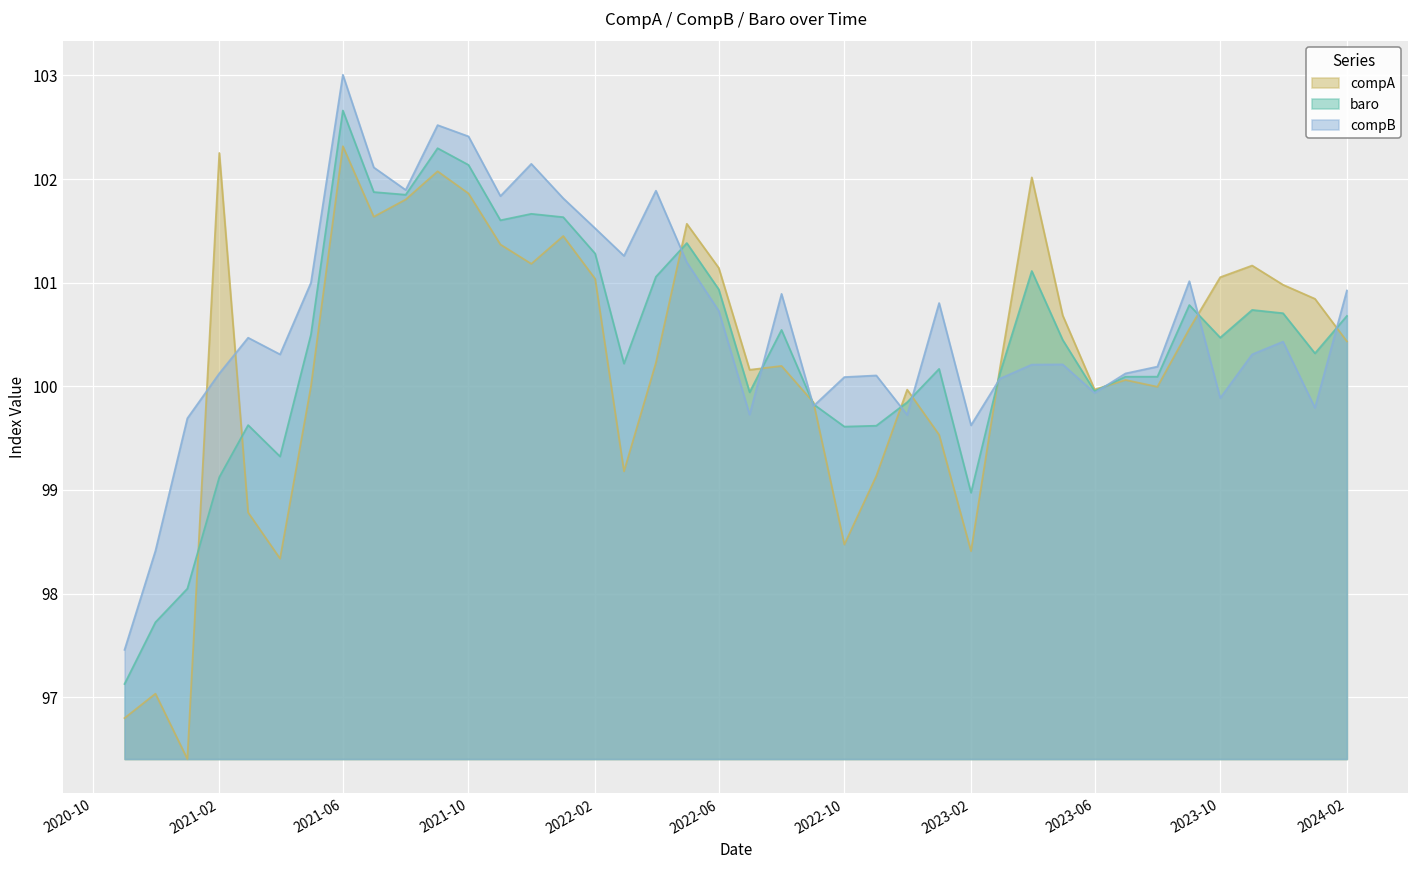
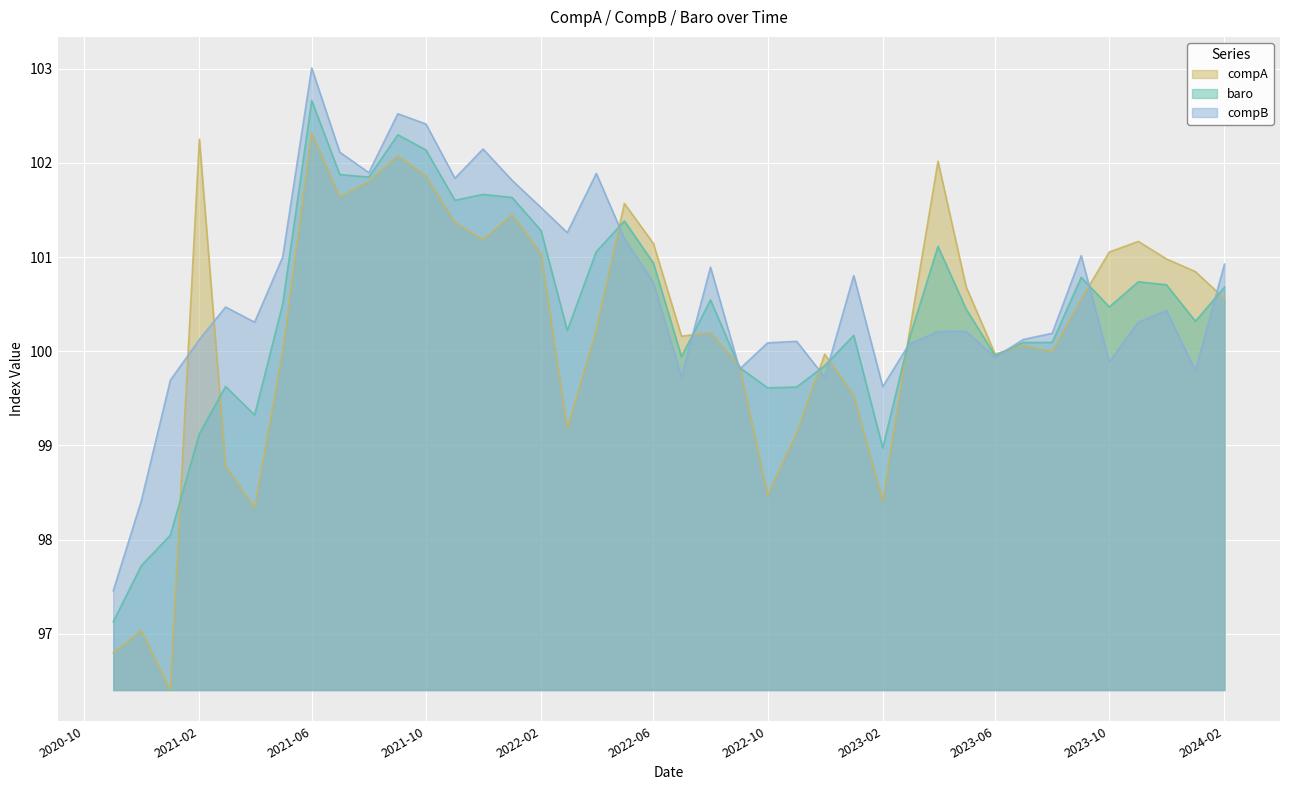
  {
    "compA": {
      "2021-02": 102.3,
      "2021-06": 102.3,
      "2021-10": 101.9,
      "2022-02": 101.0,
      "2022-06": 101.1,
      "2022-10": 98.5,
      "2023-02": 98.4,
      "2023-10": 101.1,
-     "2024-02": 100.4
+     "2024-02": 100.6
    }
  }
